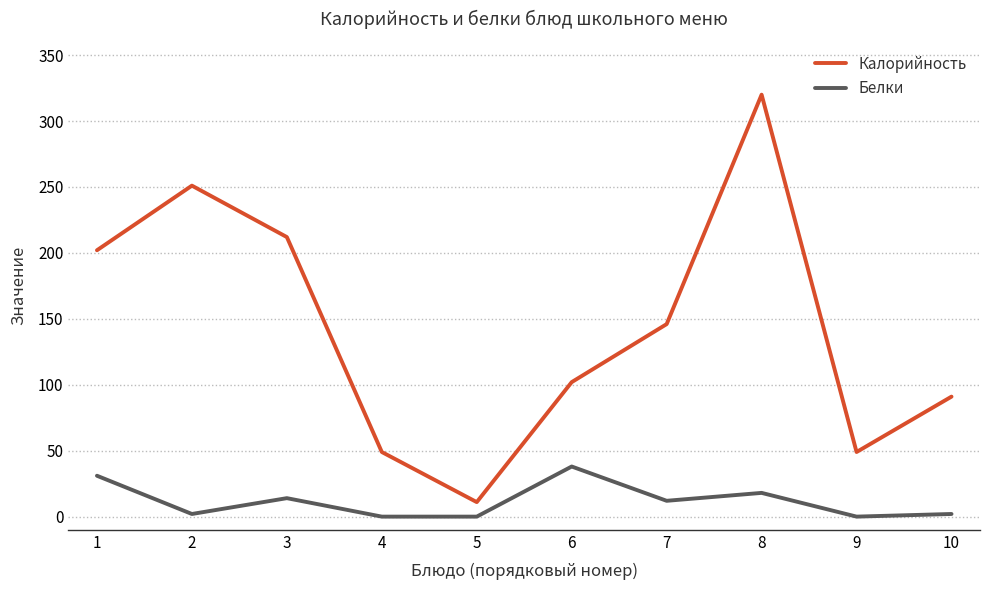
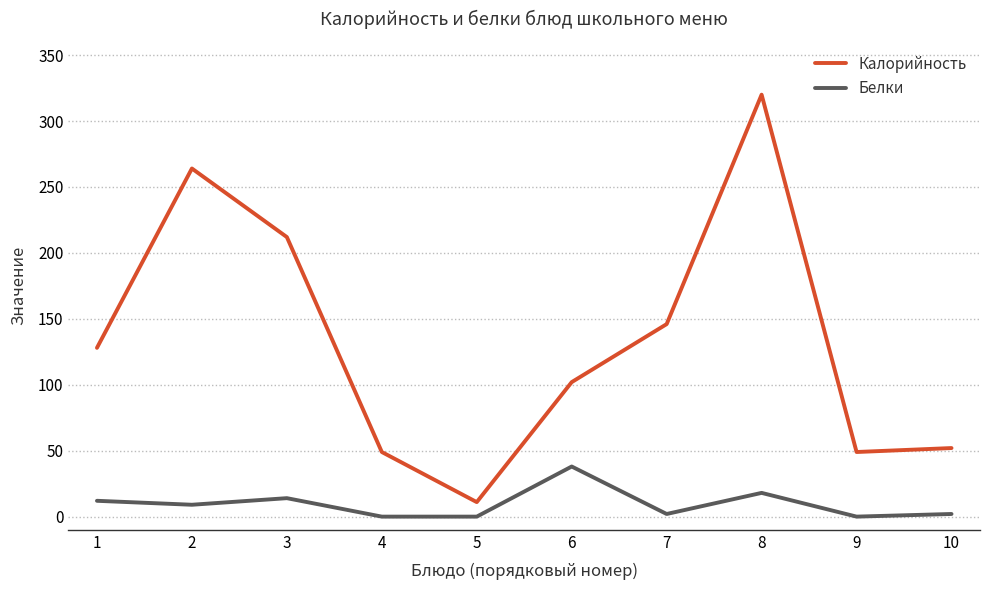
  {
    "Калорийность": {
-     "1": 202,
-     "2": 251,
+     "1": 128,
+     "2": 264,
      "3": 212,
      "4": 49,
      "5": 11,
      "6": 102,
      "7": 146,
      "8": 320,
      "9": 49,
-     "10": 91
+     "10": 52
    },
    "Белки": {
-     "1": 31,
-     "2": 2,
+     "1": 12,
+     "2": 9,
      "3": 14,
      "4": 0,
      "5": 0,
      "6": 38,
-     "7": 12,
+     "7": 2,
      "8": 18,
      "9": 0,
      "10": 2
    }
  }
